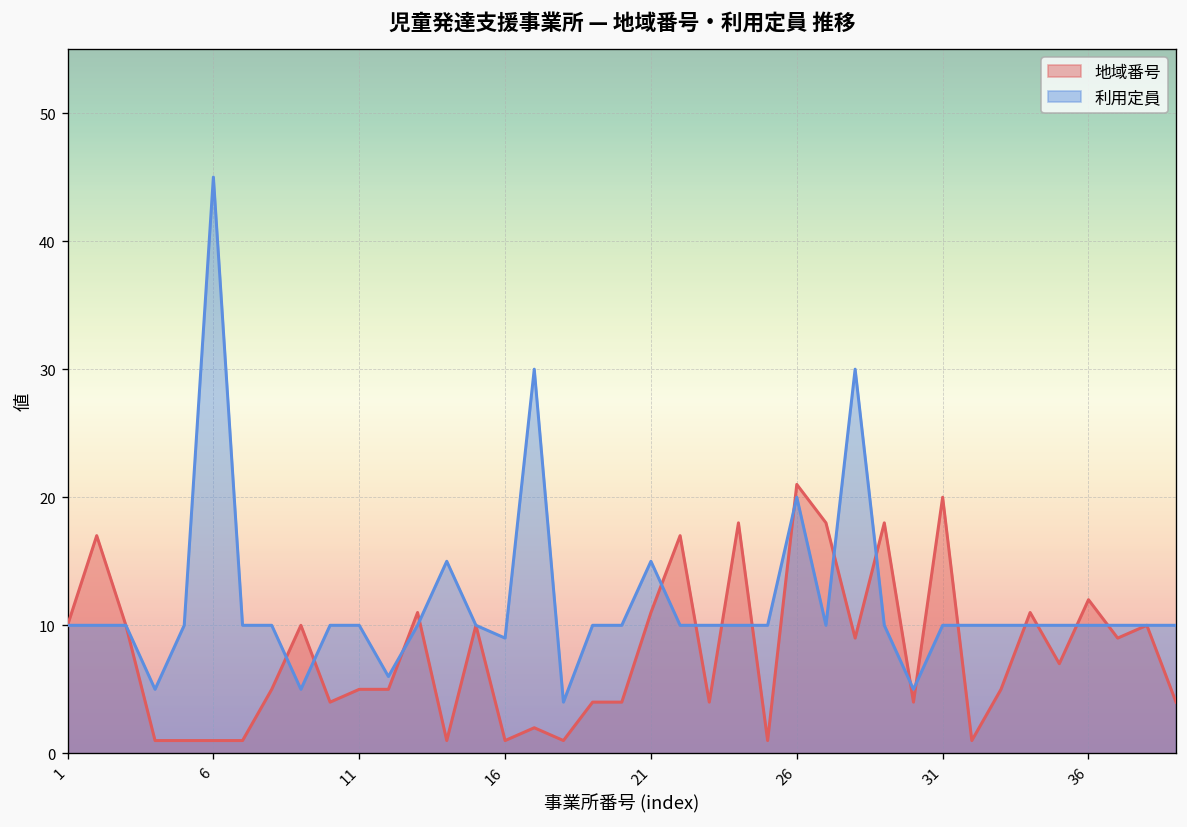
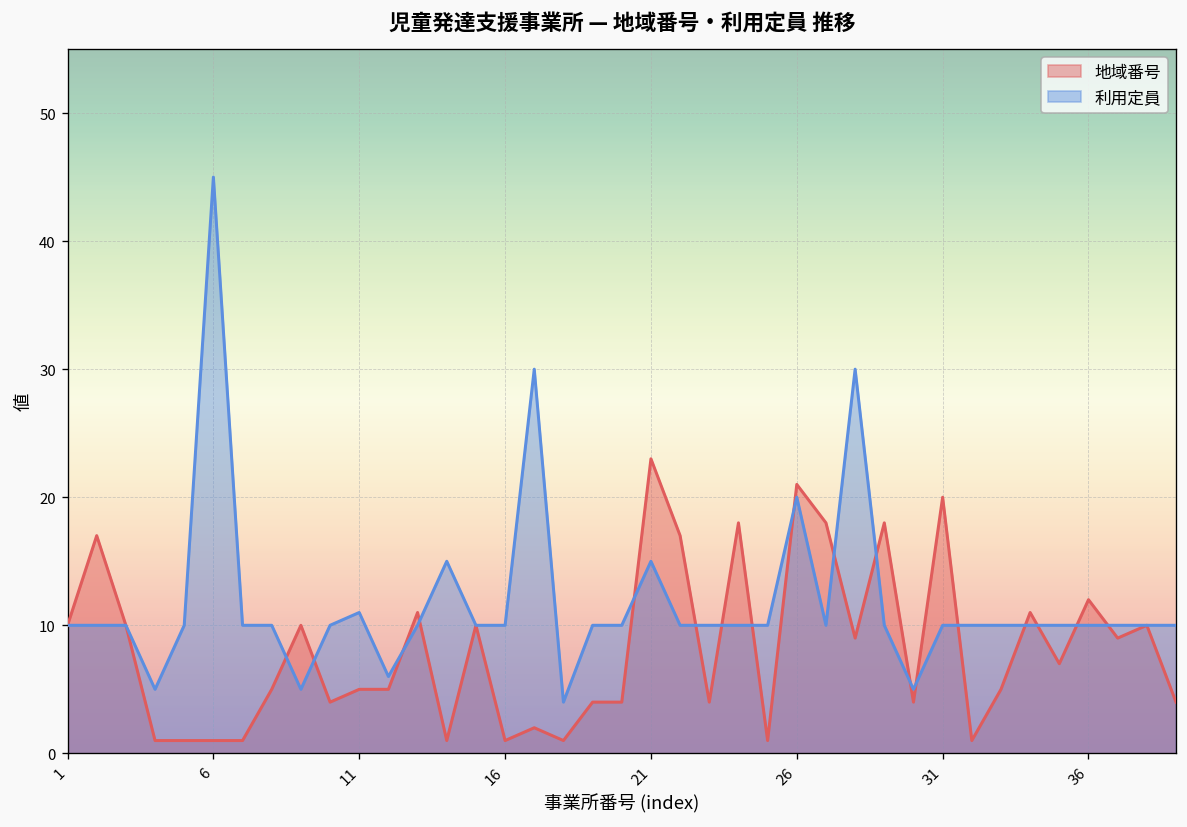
  {
    "地域番号": {
      "6": 1,
      "11": 5,
      "16": 1,
-     "21": 11,
+     "21": 23,
      "26": 21,
      "31": 20,
      "36": 12
    },
    "利用定員": {
      "6": 45,
-     "11": 10,
-     "16": 9,
+     "11": 11,
+     "16": 10,
      "21": 15,
      "26": 20,
      "31": 10,
      "36": 10
    }
  }
